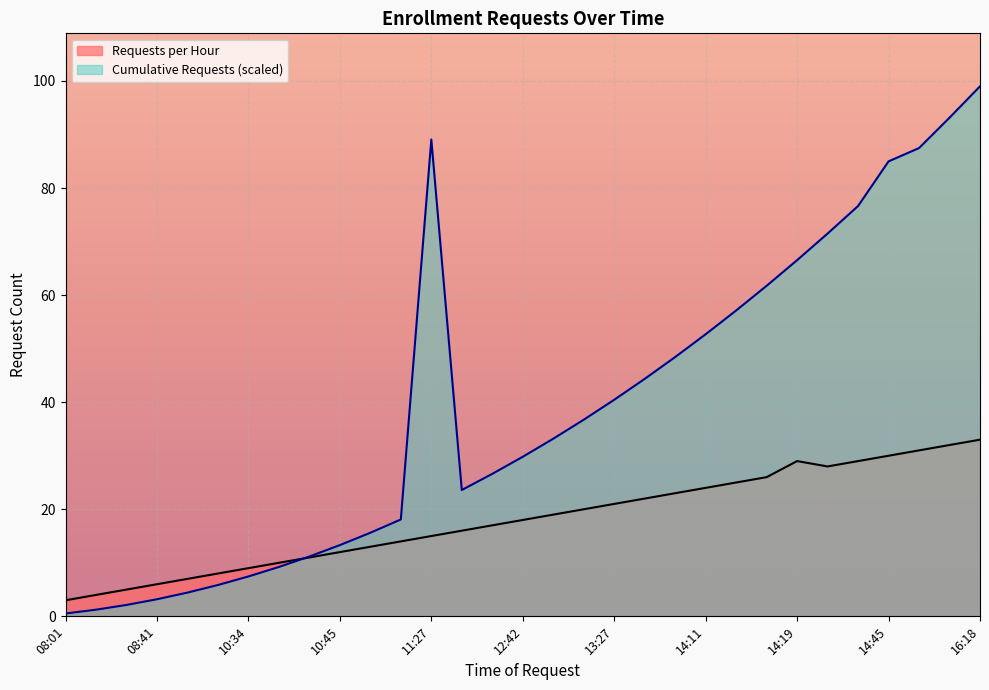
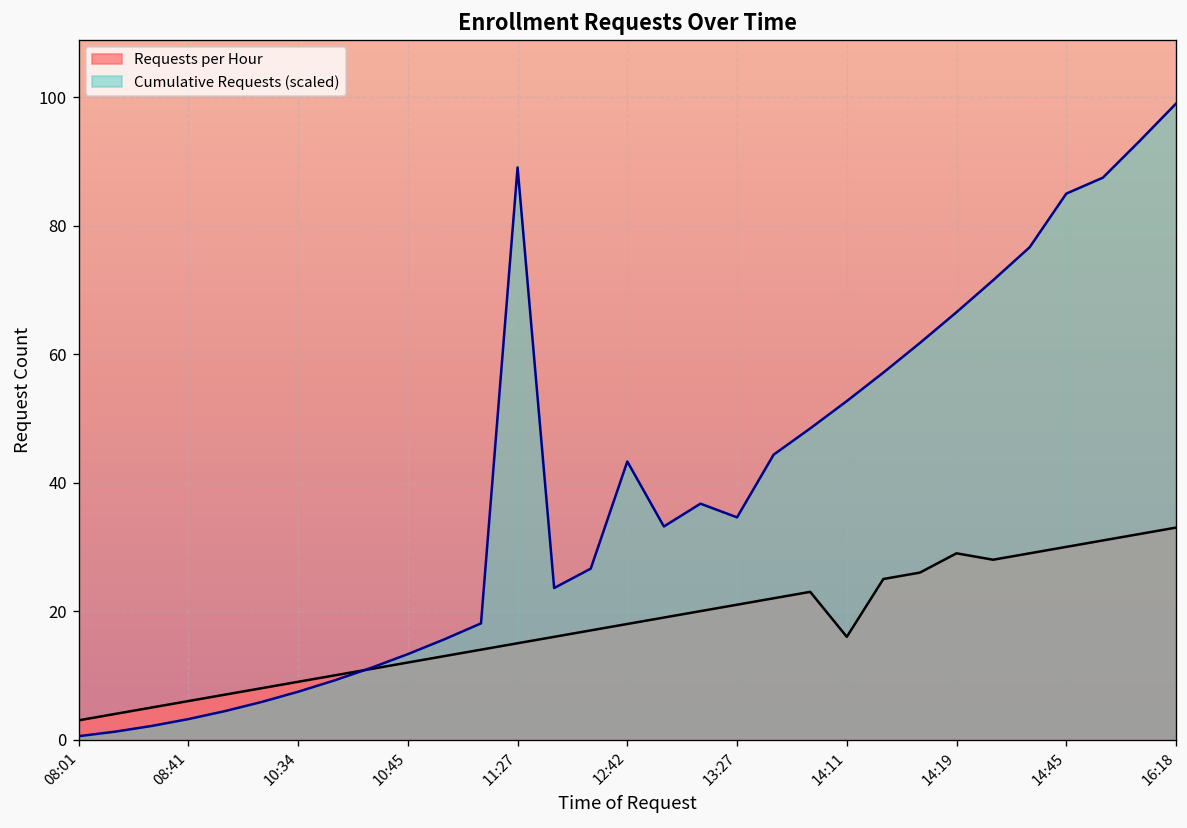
  {
    "Requests per Hour": {
      "08:01": 3,
      "08:41": 6,
      "10:45": 12,
      "11:27": 15,
      "12:42": 18,
      "13:27": 21,
-     "14:11": 24,
+     "14:11": 16,
      "14:19": 29,
      "14:45": 30,
      "16:18": 33
    },
    "Cumulative Requests (scaled)": {
      "08:01": 1,
      "08:41": 3,
      "10:45": 13,
      "11:27": 89,
-     "12:42": 30,
-     "13:27": 40,
+     "12:42": 43,
+     "13:27": 35,
      "14:11": 53,
      "14:19": 67,
      "14:45": 85,
      "16:18": 99
    }
  }
